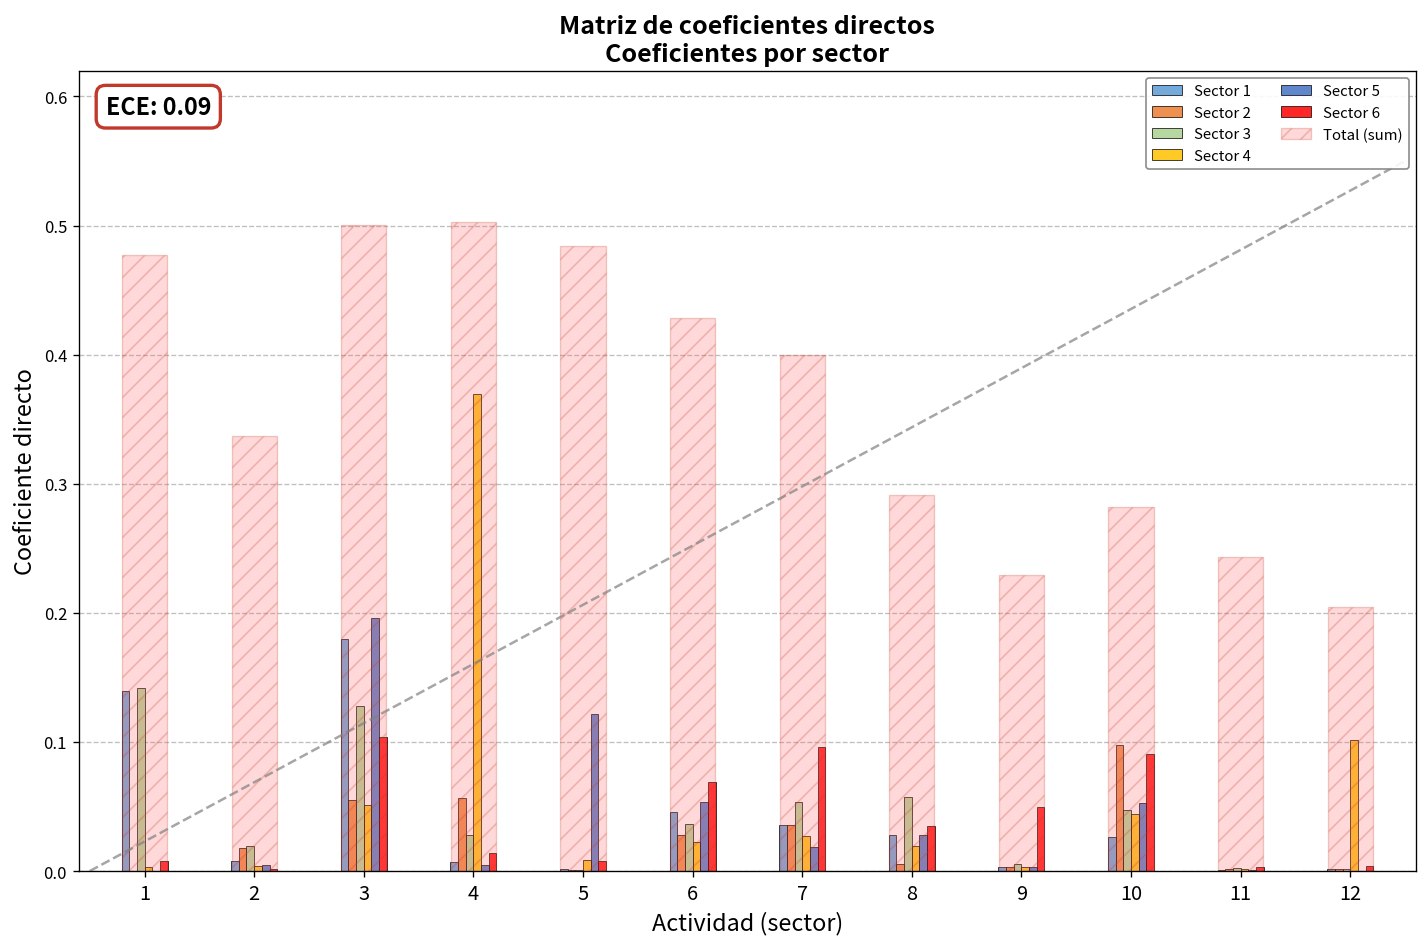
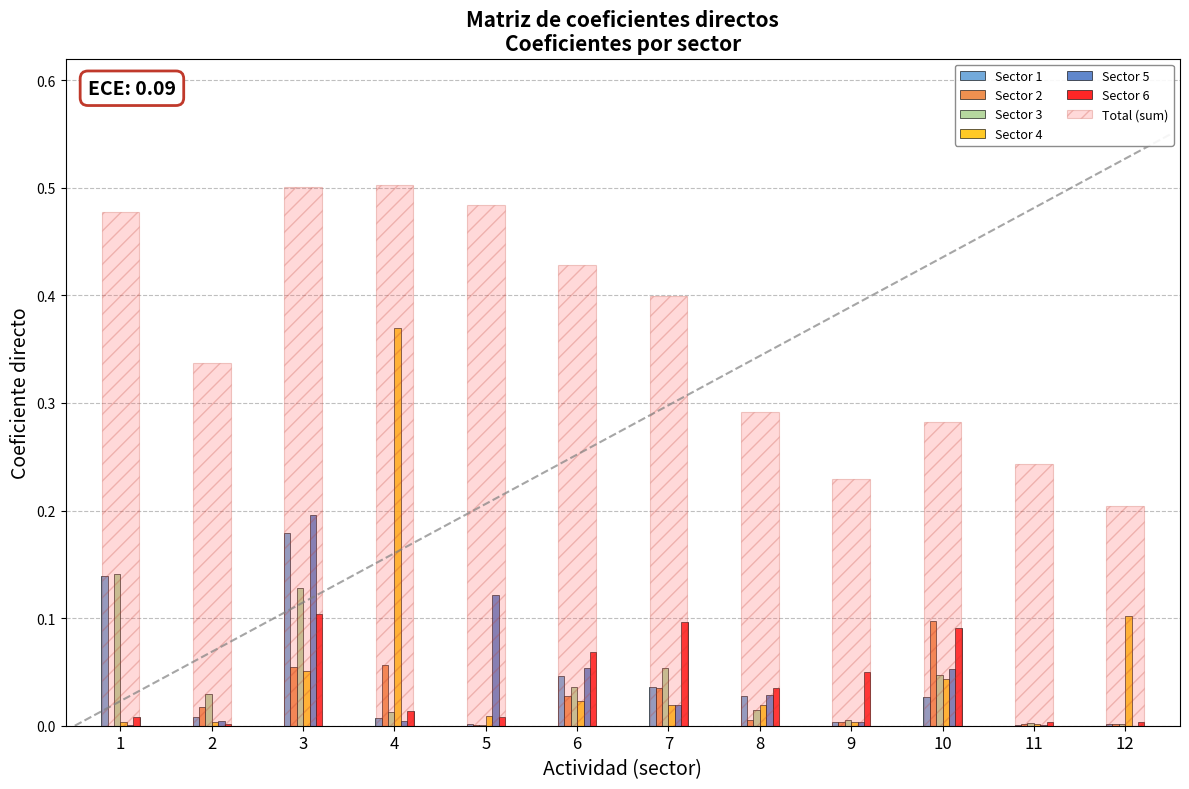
  {
    "Sector 3": {
-     "2": 0.019,
-     "4": 0.028,
-     "8": 0.057
+     "2": 0.029,
+     "4": 0.013,
+     "8": 0.014
    },
    "Sector 4": {
-     "7": 0.027
+     "7": 0.020
    },
    "Total (sum)": {
      "1": 0.477,
      "2": 0.337,
      "3": 0.501,
      "4": 0.503,
      "5": 0.484,
      "6": 0.428,
      "7": 0.399,
      "8": 0.291,
      "9": 0.230,
      "10": 0.282,
      "11": 0.243,
      "12": 0.204
    }
  }
